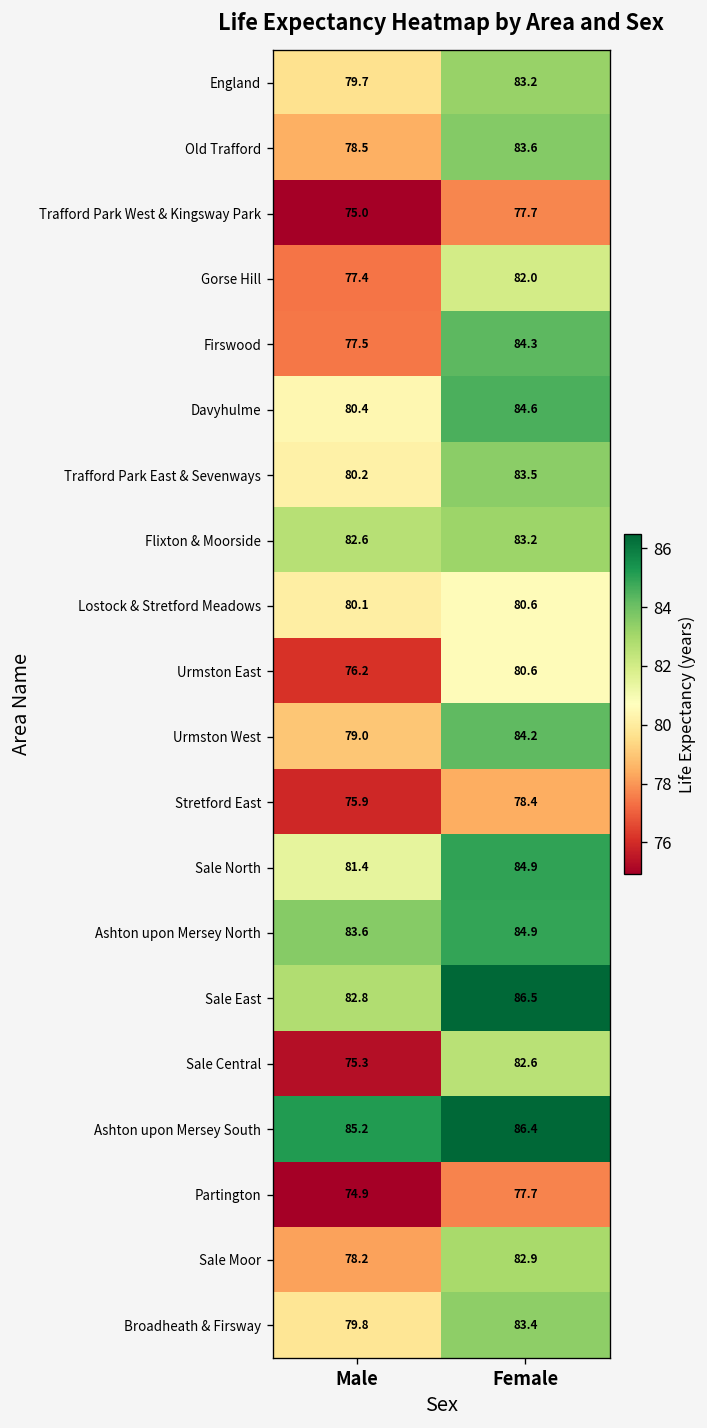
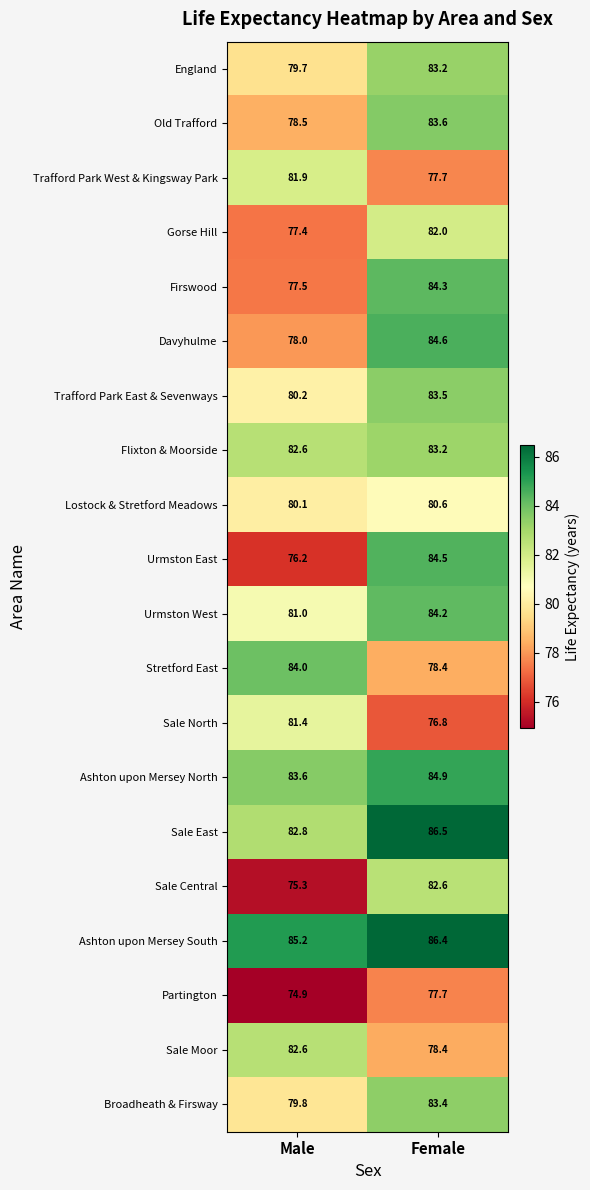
  {
    "England": {
      "Male": 79.7,
      "Female": 83.2
    },
    "Old Trafford": {
      "Male": 78.5,
      "Female": 83.6
    },
    "Trafford Park West & Kingsway Park": {
-     "Male": 75.0,
+     "Male": 81.9,
      "Female": 77.7
    },
    "Gorse Hill": {
      "Male": 77.4,
      "Female": 82.0
    },
    "Firswood": {
      "Male": 77.5,
      "Female": 84.3
    },
    "Davyhulme": {
-     "Male": 80.4,
+     "Male": 78.0,
      "Female": 84.6
    },
    "Trafford Park East & Sevenways": {
      "Male": 80.2,
      "Female": 83.5
    },
    "Flixton & Moorside": {
      "Male": 82.6,
      "Female": 83.2
    },
    "Lostock & Stretford Meadows": {
      "Male": 80.1,
      "Female": 80.6
    },
    "Urmston East": {
      "Male": 76.2,
-     "Female": 80.6
+     "Female": 84.5
    },
    "Urmston West": {
-     "Male": 79.0,
+     "Male": 81.0,
      "Female": 84.2
    },
    "Stretford East": {
-     "Male": 75.9,
+     "Male": 84.0,
      "Female": 78.4
    },
    "Sale North": {
      "Male": 81.4,
-     "Female": 84.9
+     "Female": 76.8
    },
    "Ashton upon Mersey North": {
      "Male": 83.6,
      "Female": 84.9
    },
    "Sale East": {
      "Male": 82.8,
      "Female": 86.5
    },
    "Sale Central": {
      "Male": 75.3,
      "Female": 82.6
    },
    "Ashton upon Mersey South": {
      "Male": 85.2,
      "Female": 86.4
    },
    "Partington": {
      "Male": 74.9,
      "Female": 77.7
    },
    "Sale Moor": {
-     "Male": 78.2,
-     "Female": 82.9
+     "Male": 82.6,
+     "Female": 78.4
    },
    "Broadheath & Firsway": {
      "Male": 79.8,
      "Female": 83.4
    }
  }
